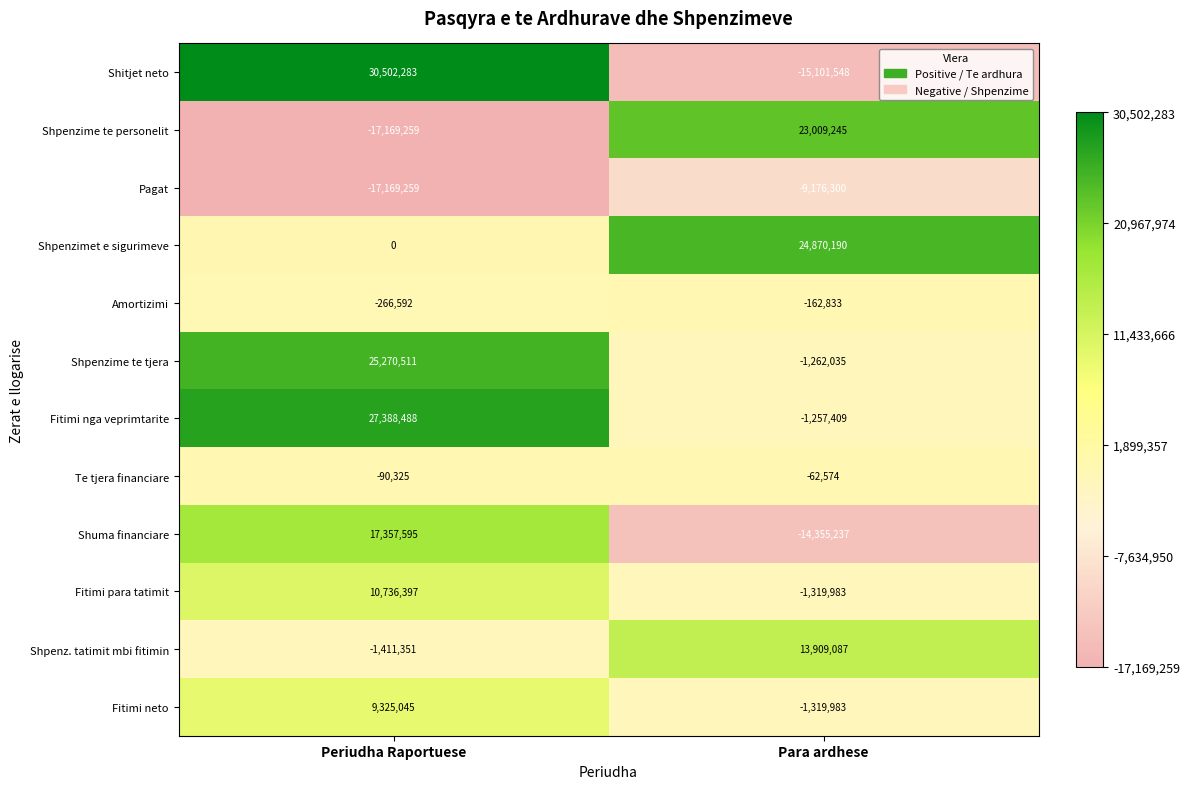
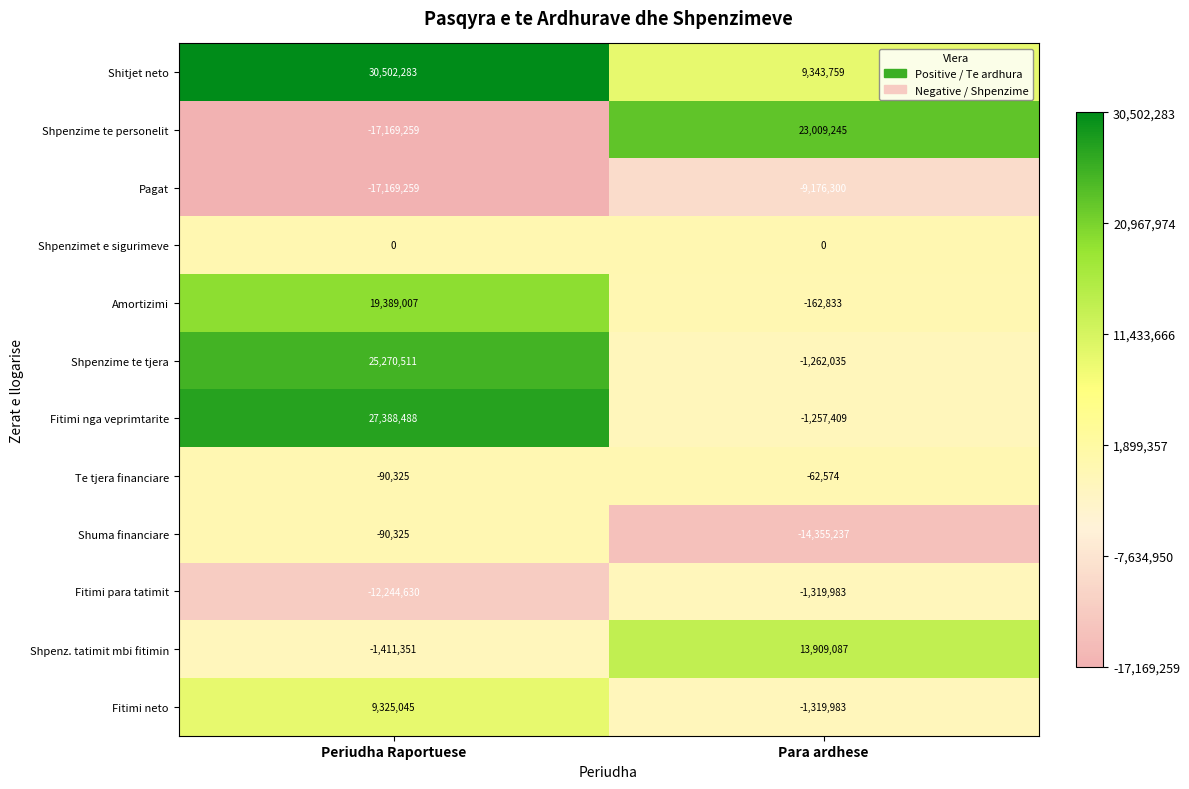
  {
    "Shitjet neto": {
      "Periudha Raportuese": "30,502,283",
-     "Para ardhese": "-15,101,548"
+     "Para ardhese": "9,343,759"
    },
    "Shpenzime te personelit": {
      "Periudha Raportuese": "-17,169,259",
      "Para ardhese": "23,009,245"
    },
    "Pagat": {
      "Periudha Raportuese": "-17,169,259",
      "Para ardhese": "-9,176,300"
    },
    "Shpenzimet e sigurimeve": {
      "Periudha Raportuese": "0",
-     "Para ardhese": "24,870,190"
+     "Para ardhese": "0"
    },
    "Amortizimi": {
-     "Periudha Raportuese": "-266,592",
+     "Periudha Raportuese": "19,389,007",
      "Para ardhese": "-162,833"
    },
    "Shpenzime te tjera": {
      "Periudha Raportuese": "25,270,511",
      "Para ardhese": "-1,262,035"
    },
    "Fitimi nga veprimtarite": {
      "Periudha Raportuese": "27,388,488",
      "Para ardhese": "-1,257,409"
    },
    "Te tjera financiare": {
      "Periudha Raportuese": "-90,325",
      "Para ardhese": "-62,574"
    },
    "Shuma financiare": {
-     "Periudha Raportuese": "17,357,595",
+     "Periudha Raportuese": "-90,325",
      "Para ardhese": "-14,355,237"
    },
    "Fitimi para tatimit": {
-     "Periudha Raportuese": "10,736,397",
+     "Periudha Raportuese": "-12,244,630",
      "Para ardhese": "-1,319,983"
    },
    "Shpenz. tatimit mbi fitimin": {
      "Periudha Raportuese": "-1,411,351",
      "Para ardhese": "13,909,087"
    },
    "Fitimi neto": {
      "Periudha Raportuese": "9,325,045",
      "Para ardhese": "-1,319,983"
    }
  }
